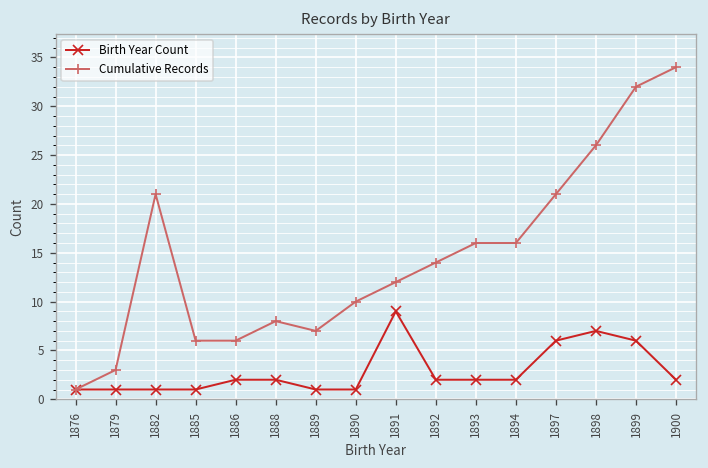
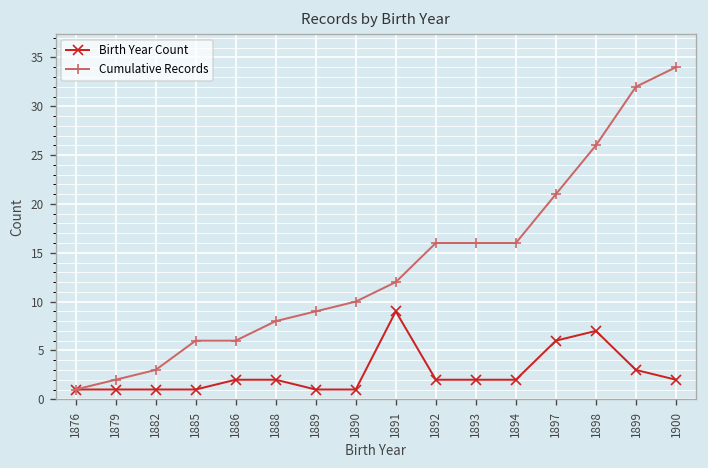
  {
    "Birth Year Count": {
      "1879": 1,
      "1882": 1,
      "1885": 1,
      "1886": 2,
      "1888": 2,
      "1889": 1,
      "1890": 1,
      "1891": 9,
      "1892": 2,
      "1893": 2,
      "1894": 2,
      "1897": 6,
      "1898": 7,
-     "1899": 6,
+     "1899": 3,
      "1900": 2
    },
    "Cumulative Records": {
-     "1879": 3,
-     "1882": 21,
+     "1879": 2,
+     "1882": 3,
      "1885": 6,
      "1886": 6,
      "1888": 8,
-     "1889": 7,
+     "1889": 9,
      "1890": 10,
      "1891": 12,
-     "1892": 14,
+     "1892": 16,
      "1893": 16,
      "1894": 16,
      "1897": 21,
      "1898": 26,
      "1899": 32,
      "1900": 34
    }
  }
